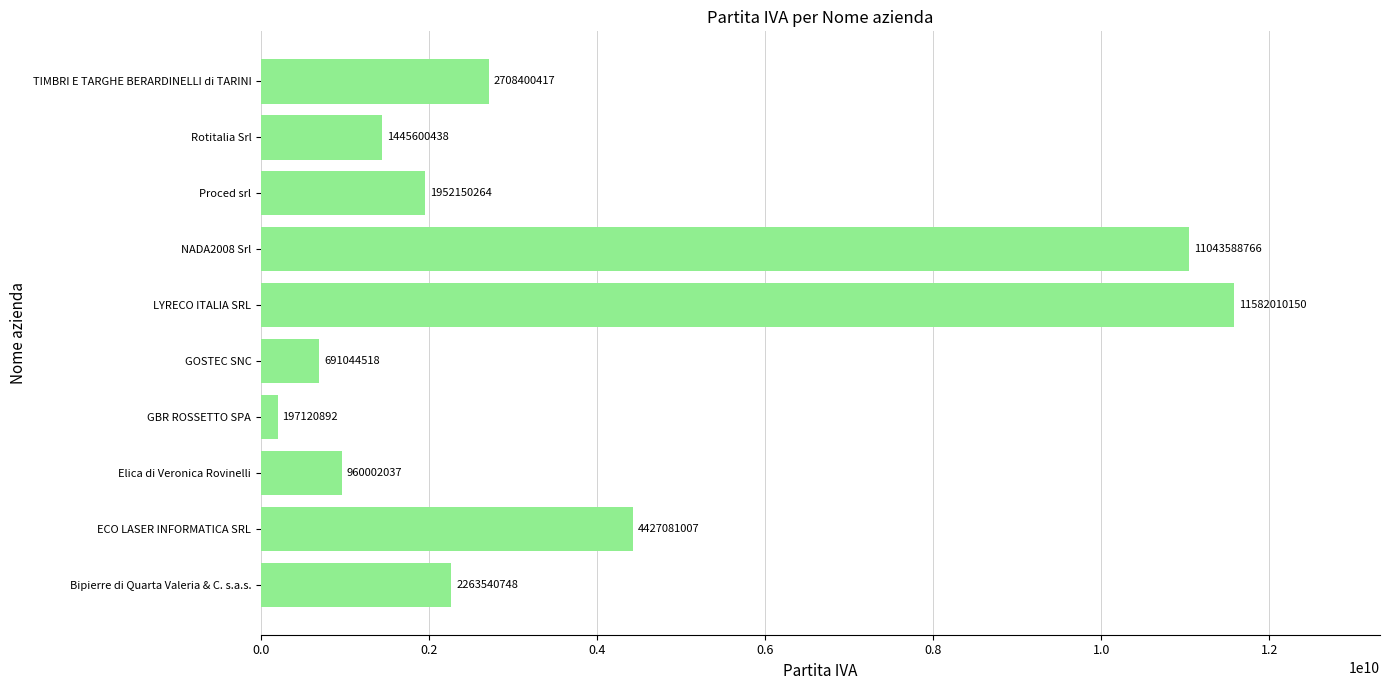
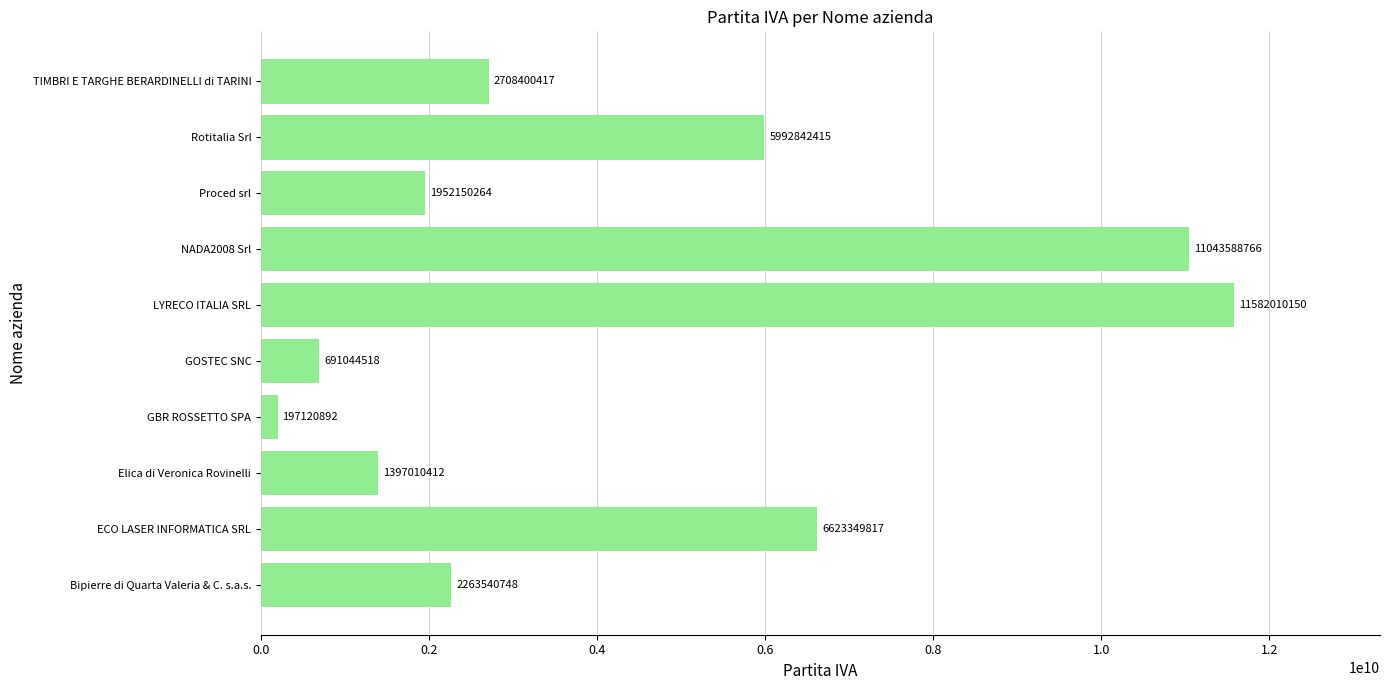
  {
    "TIMBRI E TARGHE BERARDINELLI di TARINI": 2708400417,
-   "Rotitalia Srl": 1445600438,
+   "Rotitalia Srl": 5992842415,
    "Proced srl": 1952150264,
    "NADA2008 Srl": 11043588766,
    "LYRECO ITALIA SRL": 11582010150,
    "GOSTEC SNC": 691044518,
    "GBR ROSSETTO SPA": 197120892,
-   "Elica di Veronica Rovinelli": 960002037,
-   "ECO LASER INFORMATICA SRL": 4427081007,
+   "Elica di Veronica Rovinelli": 1397010412,
+   "ECO LASER INFORMATICA SRL": 6623349817,
    "Bipierre di Quarta Valeria & C. s.a.s.": 2263540748
  }
